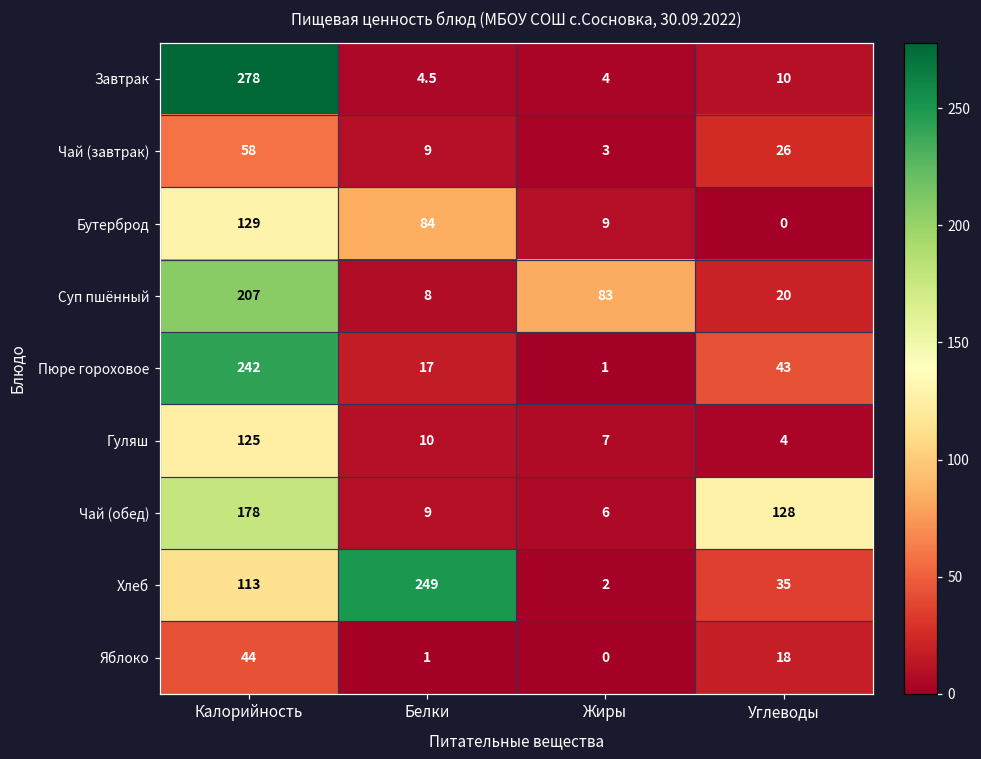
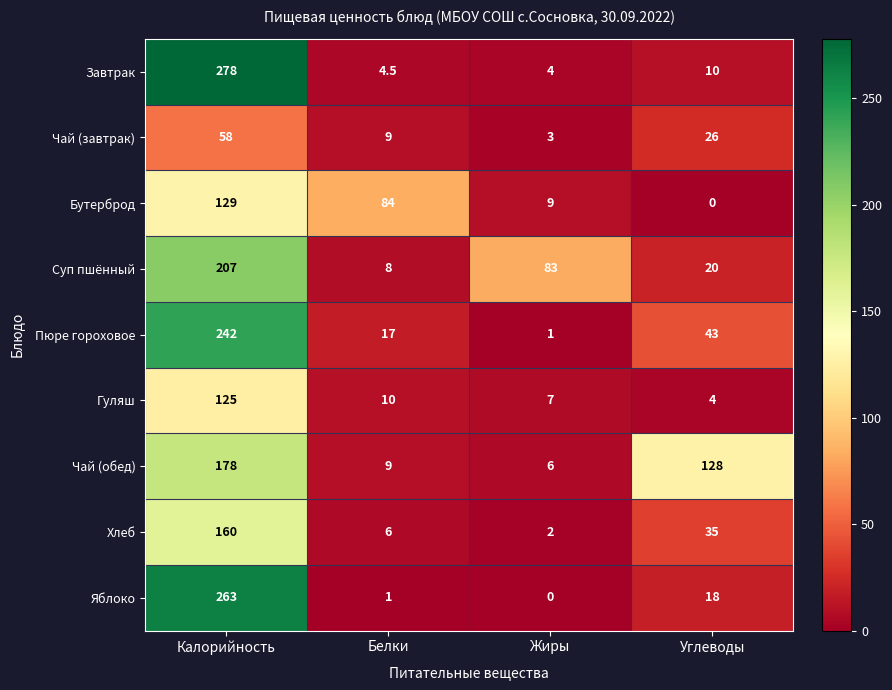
  {
    "Завтрак": {
      "Калорийность": 278,
      "Белки": 4.5,
      "Жиры": 4,
      "Углеводы": 10
    },
    "Чай (завтрак)": {
      "Калорийность": 58,
      "Белки": 9,
      "Жиры": 3,
      "Углеводы": 26
    },
    "Бутерброд": {
      "Калорийность": 129,
      "Белки": 84,
      "Жиры": 9,
      "Углеводы": 0
    },
    "Суп пшённый": {
      "Калорийность": 207,
      "Белки": 8,
      "Жиры": 83,
      "Углеводы": 20
    },
    "Пюре гороховое": {
      "Калорийность": 242,
      "Белки": 17,
      "Жиры": 1,
      "Углеводы": 43
    },
    "Гуляш": {
      "Калорийность": 125,
      "Белки": 10,
      "Жиры": 7,
      "Углеводы": 4
    },
    "Чай (обед)": {
      "Калорийность": 178,
      "Белки": 9,
      "Жиры": 6,
      "Углеводы": 128
    },
    "Хлеб": {
-     "Калорийность": 113,
-     "Белки": 249,
+     "Калорийность": 160,
+     "Белки": 6,
      "Жиры": 2,
      "Углеводы": 35
    },
    "Яблоко": {
-     "Калорийность": 44,
+     "Калорийность": 263,
      "Белки": 1,
      "Жиры": 0,
      "Углеводы": 18
    }
  }
